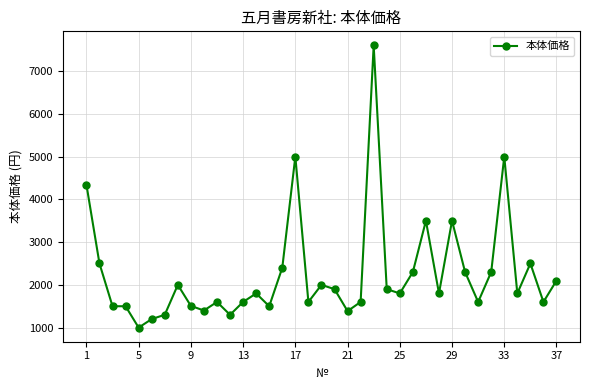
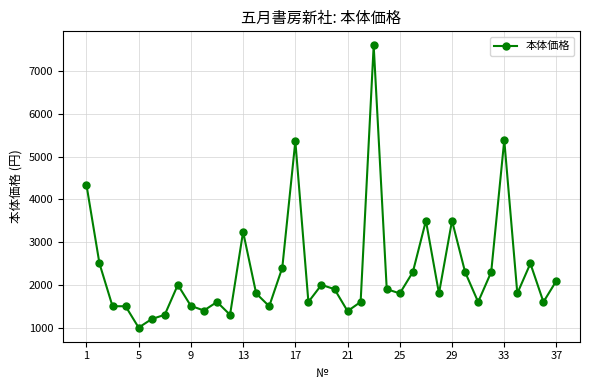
  {
    "1": 4300,
    "5": 1000,
    "9": 1500,
-   "13": 1600,
-   "17": 5000,
+   "13": 3200,
+   "17": 5400,
    "21": 1400,
    "25": 1800,
    "29": 3500,
-   "33": 5000,
+   "33": 5400,
    "37": 2100
  }
